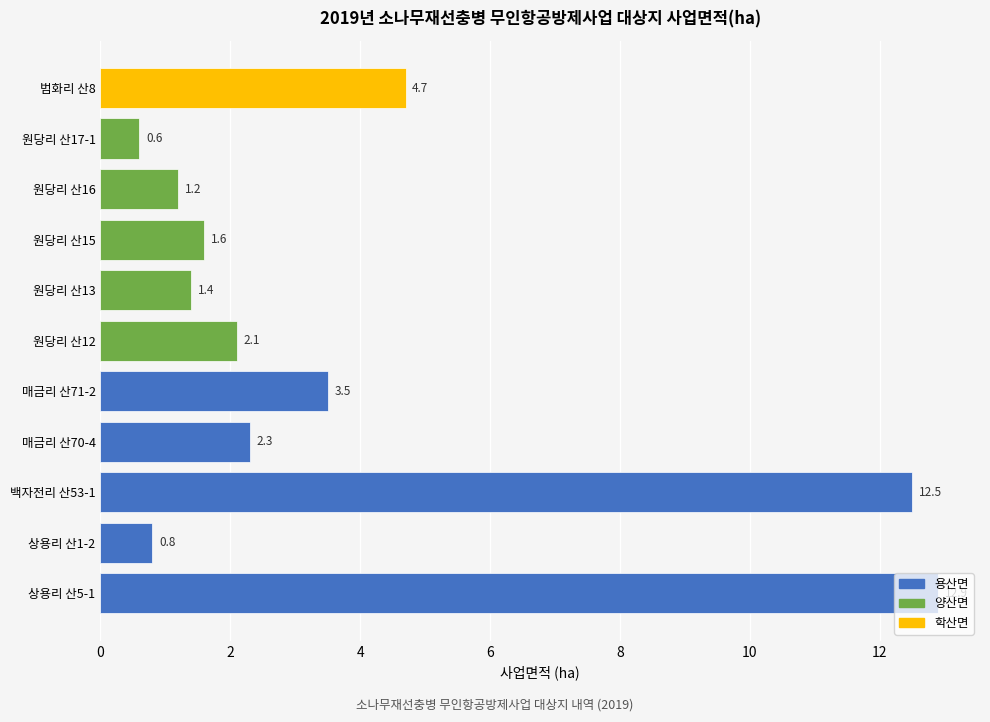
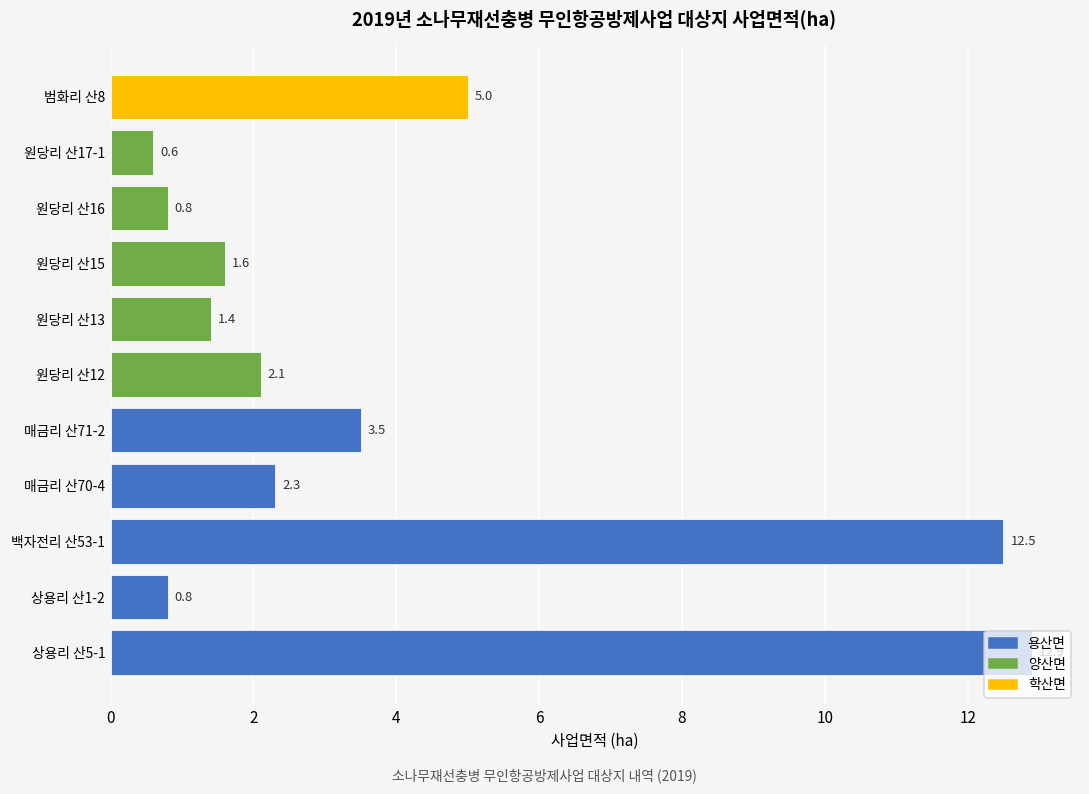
  {
-   "범화리 산8": 4.7,
+   "범화리 산8": 5.0,
    "원당리 산17-1": 0.6,
-   "원당리 산16": 1.2,
+   "원당리 산16": 0.8,
    "원당리 산15": 1.6,
    "원당리 산13": 1.4,
    "원당리 산12": 2.1,
    "매금리 산71-2": 3.5,
    "매금리 산70-4": 2.3,
    "백자전리 산53-1": 12.5,
    "상용리 산1-2": 0.8
  }
